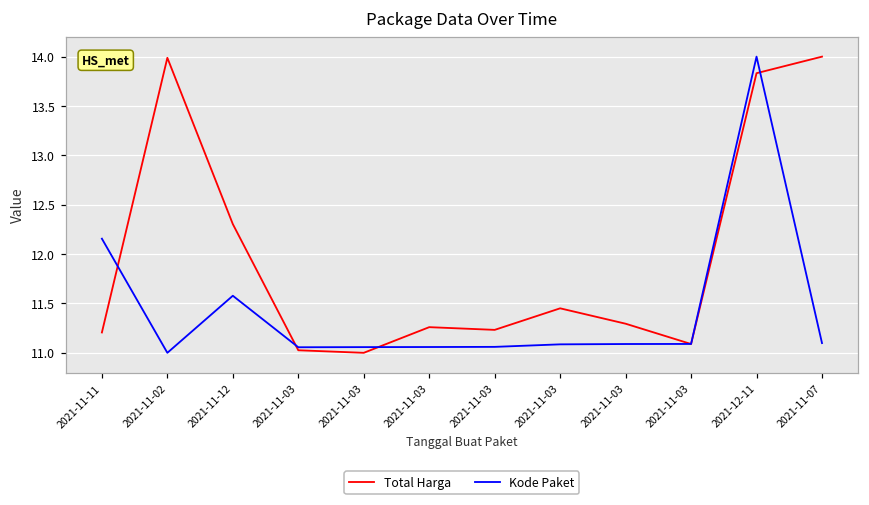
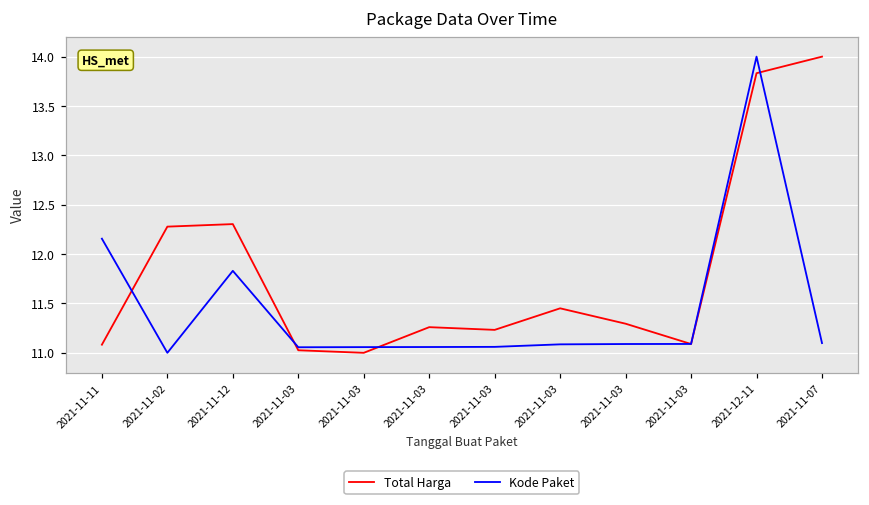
  {
    "Total Harga": {
-     "2021-11-11": 11.2,
-     "2021-11-02": 14.0,
+     "2021-11-11": 11.1,
+     "2021-11-02": 12.3,
      "2021-11-12": 12.3,
      "2021-12-11": 13.8,
      "2021-11-07": 14.0
    },
    "Kode Paket": {
      "2021-11-11": 12.2,
      "2021-11-02": 11.0,
-     "2021-11-12": 11.6,
+     "2021-11-12": 11.8,
      "2021-12-11": 14.0,
      "2021-11-07": 11.1
    }
  }
